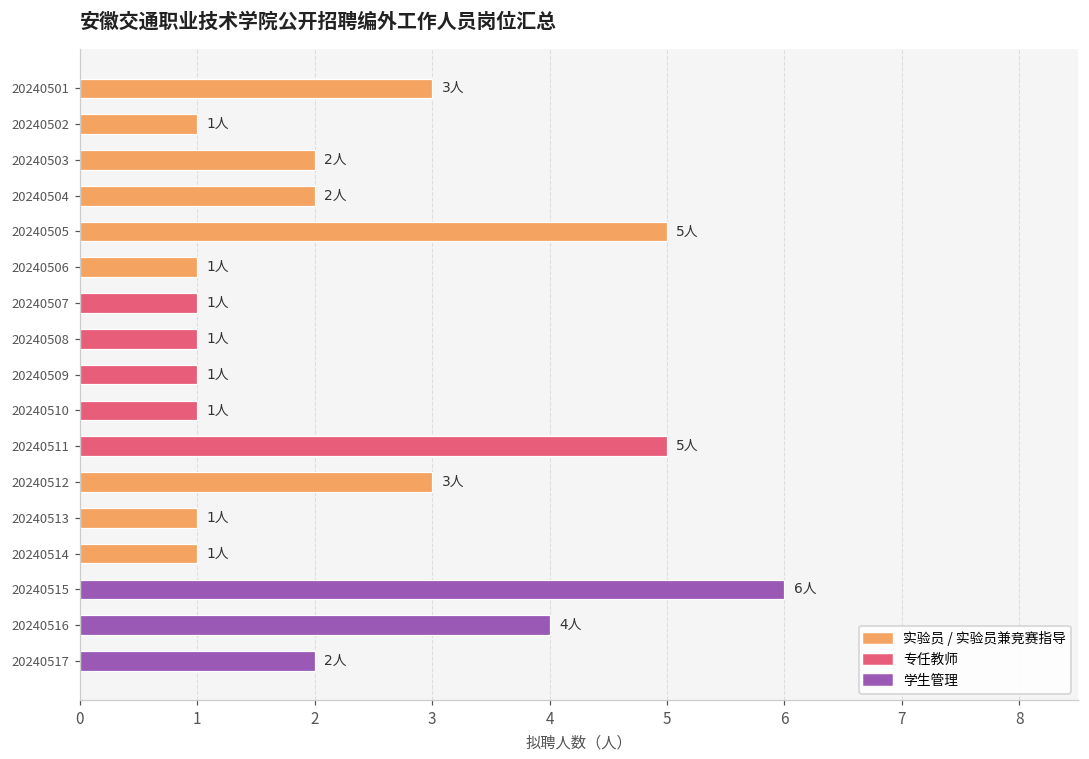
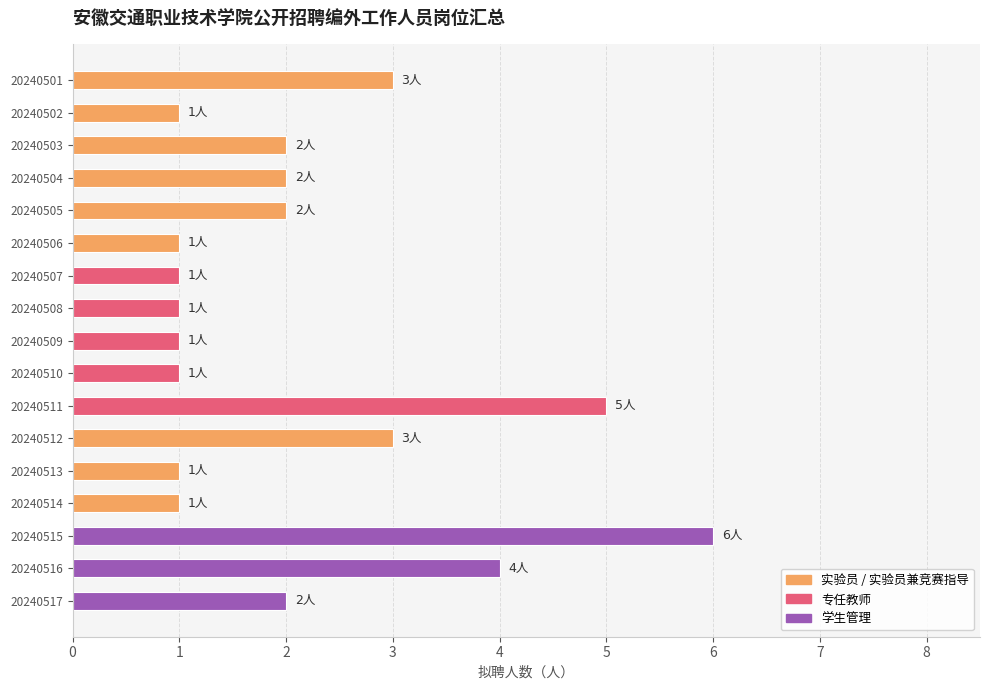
  {
    "20240501": "3人",
    "20240502": "1人",
    "20240503": "2人",
    "20240504": "2人",
-   "20240505": "5人",
+   "20240505": "2人",
    "20240506": "1人",
    "20240507": "1人",
    "20240508": "1人",
    "20240509": "1人",
    "20240510": "1人",
    "20240511": "5人",
    "20240512": "3人",
    "20240513": "1人",
    "20240514": "1人",
    "20240515": "6人",
    "20240516": "4人",
    "20240517": "2人"
  }
